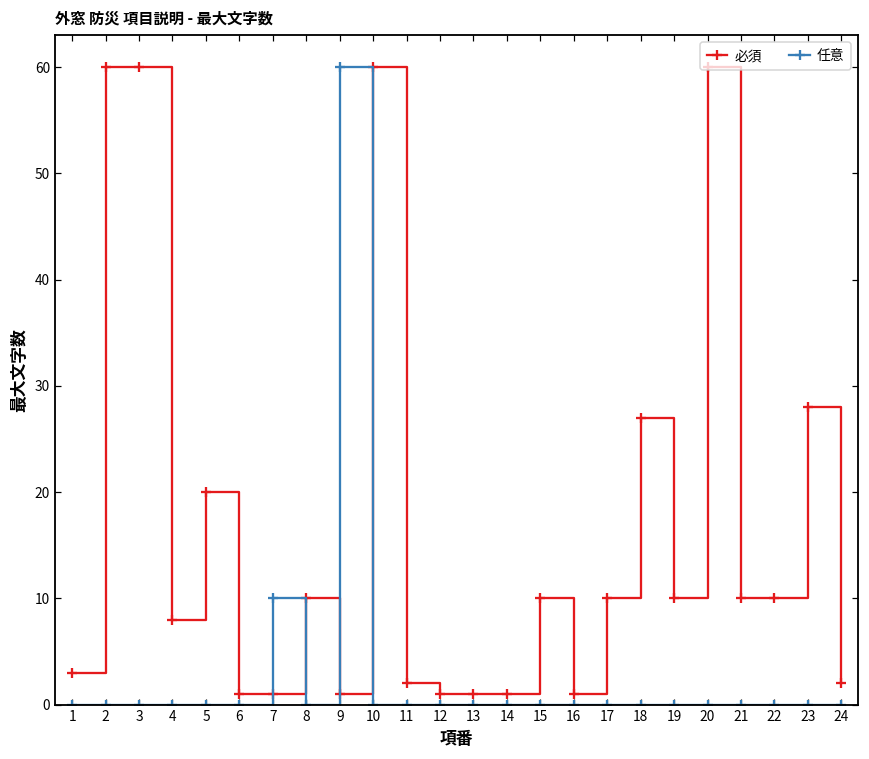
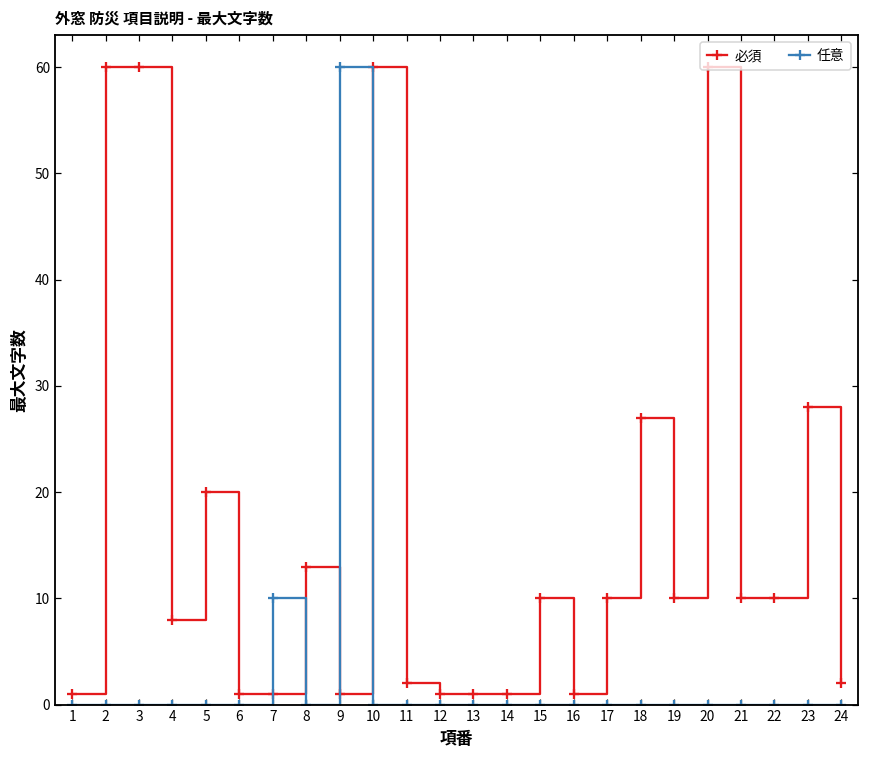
  {
    "必須": {
-     "1": 3,
+     "1": 1,
      "2": 60,
      "3": 60,
      "4": 8,
      "5": 20,
      "6": 1,
      "7": 1,
-     "8": 10,
+     "8": 13,
      "9": 1,
      "10": 60,
      "11": 2,
      "12": 1,
      "13": 1,
      "14": 1,
      "15": 10,
      "16": 1,
      "17": 10,
      "18": 27,
      "19": 10,
      "21": 10,
      "22": 10,
      "23": 28,
      "24": 2
    },
    "任意": {
      "1": 0,
      "2": 0,
      "3": 0,
      "4": 0,
      "5": 0,
      "6": 0,
      "7": 10,
      "8": 0,
      "9": 60,
      "10": 0,
      "11": 0,
      "12": 0,
      "13": 0,
      "14": 0,
      "15": 0,
      "16": 0,
      "17": 0,
      "18": 0,
      "19": 0,
      "20": 0,
      "21": 0,
      "22": 0,
      "23": 0,
      "24": 0
    }
  }
